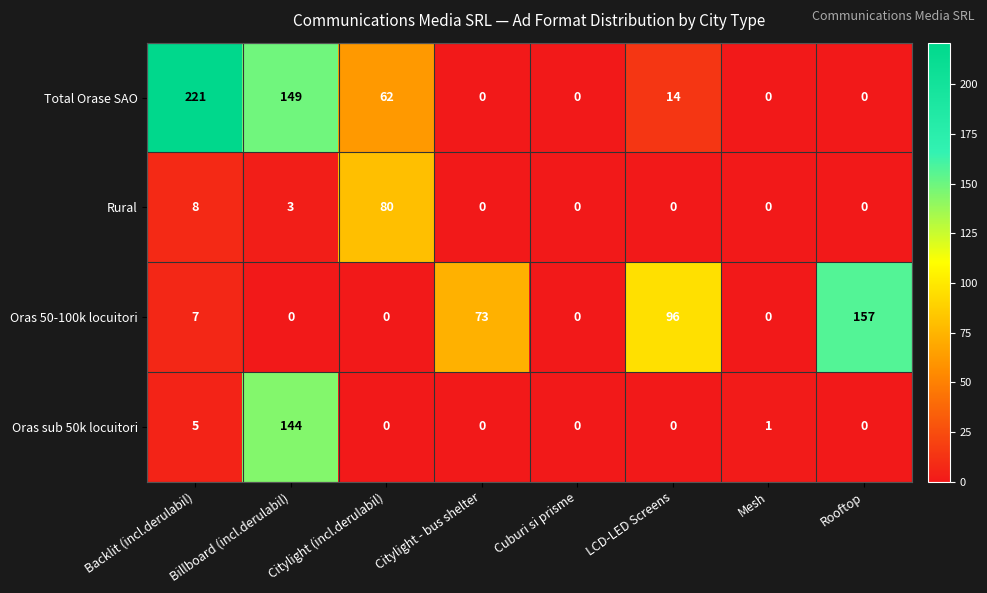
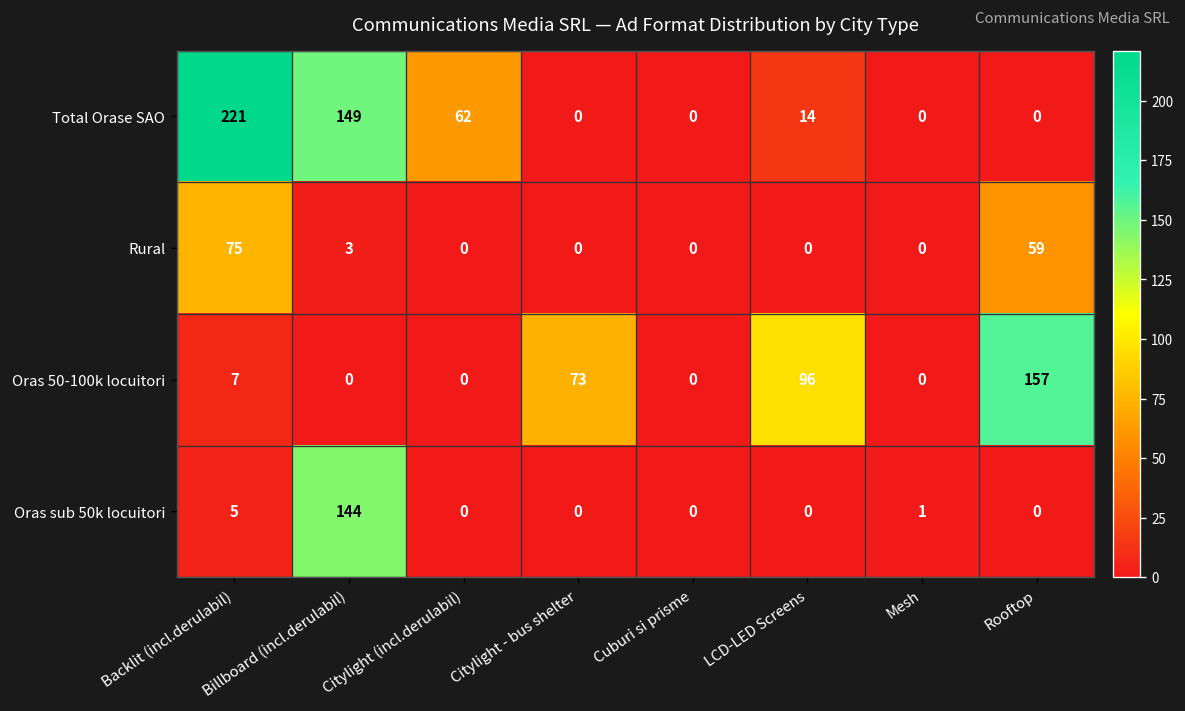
  {
    "Total Orase SAO": {
      "Backlit (incl.derulabil)": 221,
      "Billboard (incl.derulabil)": 149,
      "Citylight (incl.derulabil)": 62,
      "Citylight - bus shelter": 0,
      "Cuburi si prisme": 0,
      "LCD-LED Screens": 14,
      "Mesh": 0,
      "Rooftop": 0
    },
    "Rural": {
-     "Backlit (incl.derulabil)": 8,
+     "Backlit (incl.derulabil)": 75,
      "Billboard (incl.derulabil)": 3,
-     "Citylight (incl.derulabil)": 80,
+     "Citylight (incl.derulabil)": 0,
      "Citylight - bus shelter": 0,
      "Cuburi si prisme": 0,
      "LCD-LED Screens": 0,
      "Mesh": 0,
-     "Rooftop": 0
+     "Rooftop": 59
    },
    "Oras 50-100k locuitori": {
      "Backlit (incl.derulabil)": 7,
      "Billboard (incl.derulabil)": 0,
      "Citylight (incl.derulabil)": 0,
      "Citylight - bus shelter": 73,
      "Cuburi si prisme": 0,
      "LCD-LED Screens": 96,
      "Mesh": 0,
      "Rooftop": 157
    },
    "Oras sub 50k locuitori": {
      "Backlit (incl.derulabil)": 5,
      "Billboard (incl.derulabil)": 144,
      "Citylight (incl.derulabil)": 0,
      "Citylight - bus shelter": 0,
      "Cuburi si prisme": 0,
      "LCD-LED Screens": 0,
      "Mesh": 1,
      "Rooftop": 0
    }
  }
